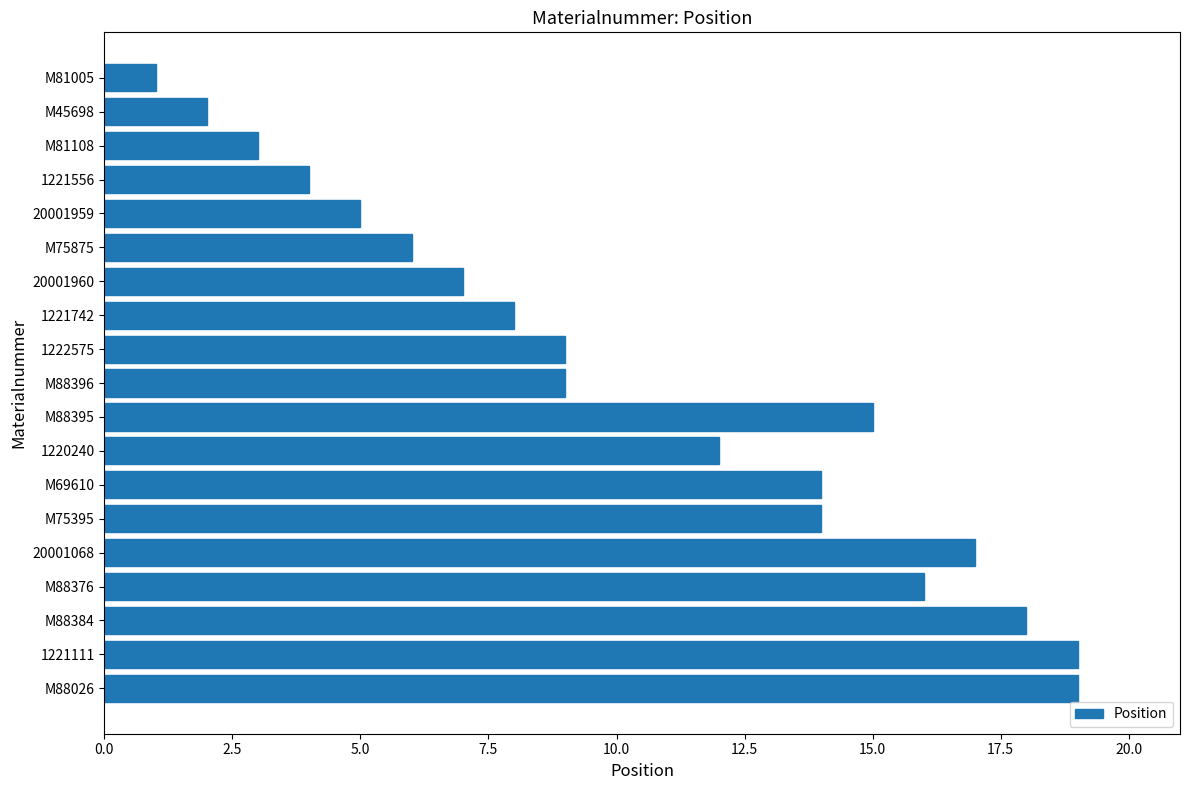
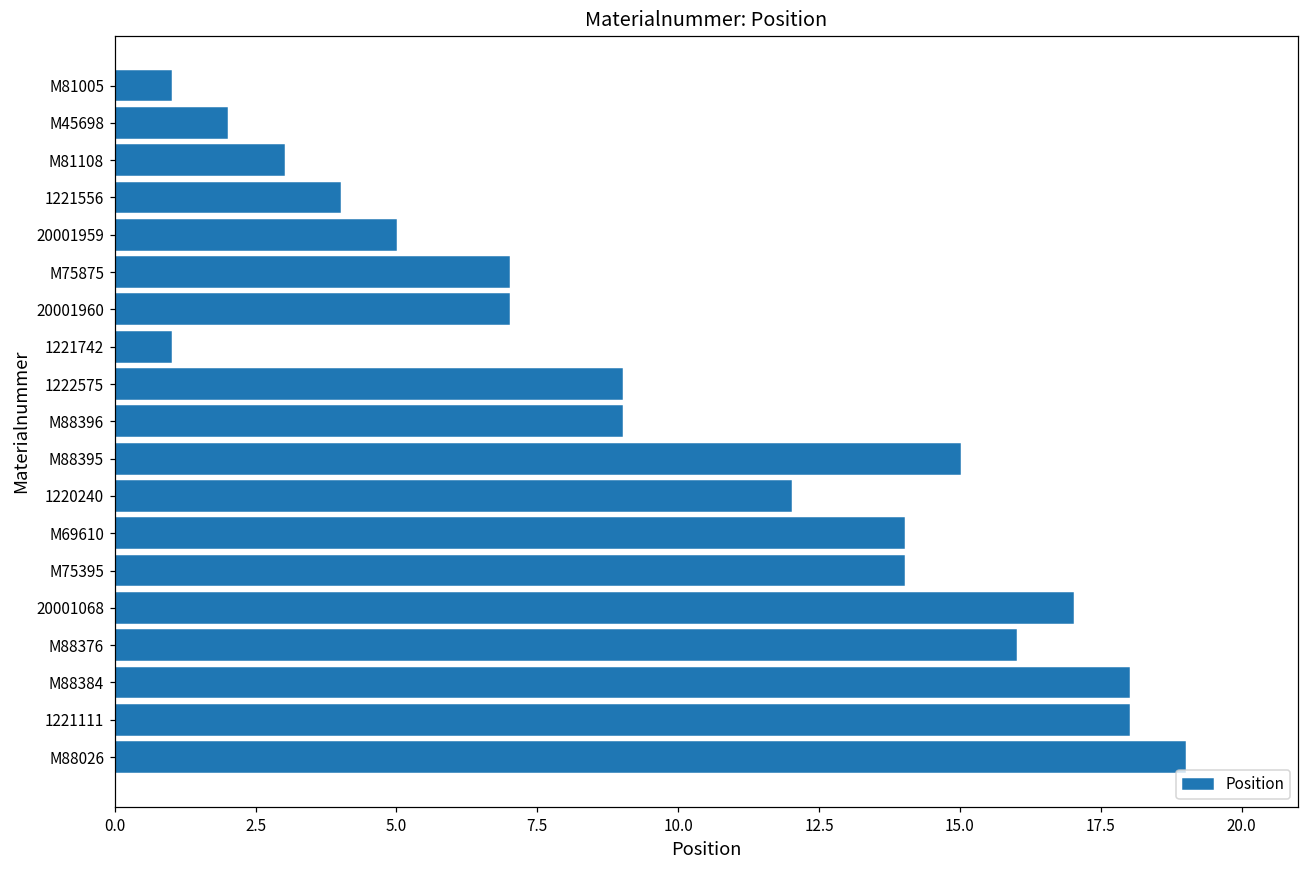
  {
    "M81005": 1,
    "M45698": 2,
    "M81108": 3,
    "1221556": 4,
    "20001959": 5,
-   "M75875": 6,
+   "M75875": 7,
    "20001960": 7,
-   "1221742": 8,
+   "1221742": 1,
    "1222575": 9,
    "M88396": 9,
    "M88395": 15,
    "1220240": 12,
    "M69610": 14,
    "M75395": 14,
    "20001068": 17,
    "M88376": 16,
    "M88384": 18,
-   "1221111": 19,
+   "1221111": 18,
    "M88026": 19
  }
